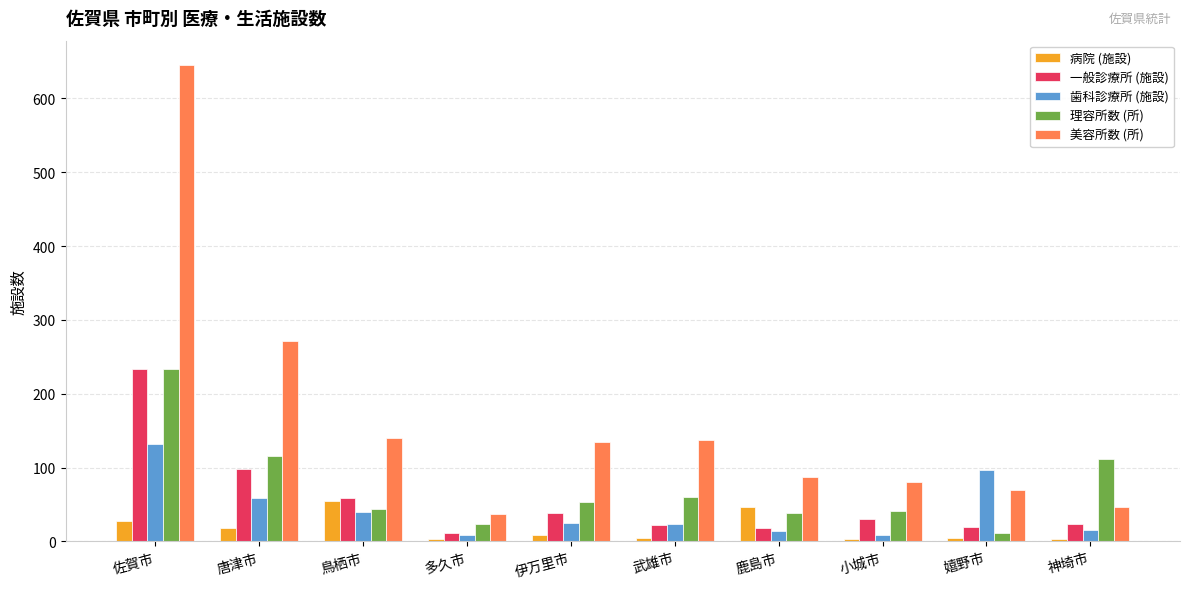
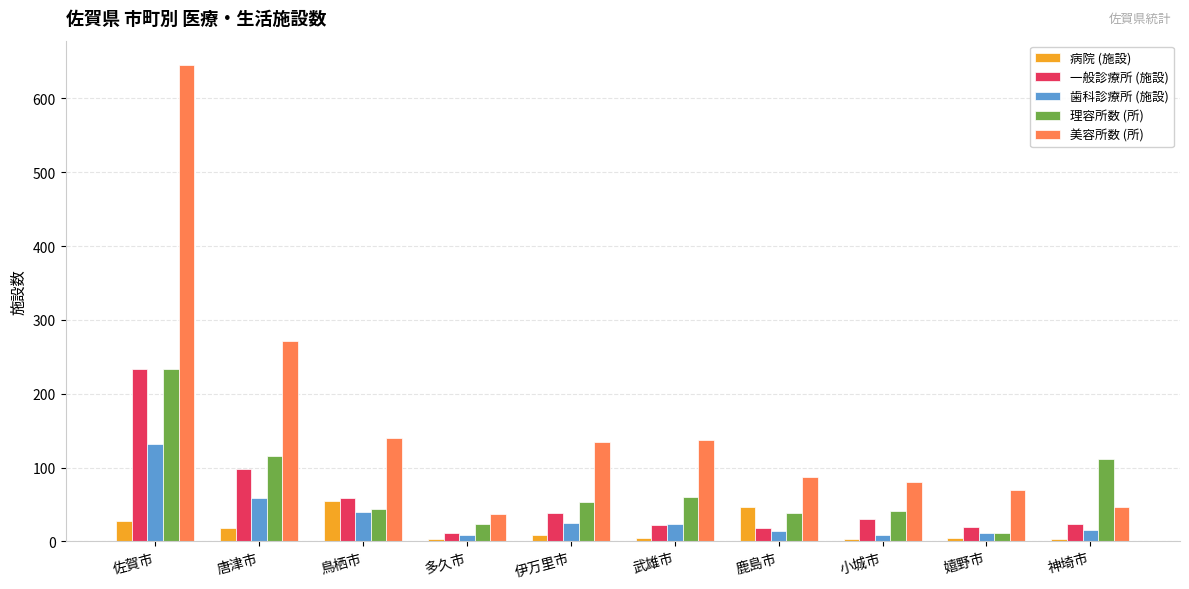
  {
    "病院 (施設)": {
      "佐賀市": 30,
      "唐津市": 20,
      "鳥栖市": 60,
      "伊万里市": 10,
      "武雄市": 10,
      "鹿島市": 50,
      "嬉野市": 0
    },
    "一般診療所 (施設)": {
      "佐賀市": 230,
      "唐津市": 100,
      "鳥栖市": 60,
      "多久市": 10,
      "伊万里市": 40,
      "武雄市": 20,
      "鹿島市": 20,
      "小城市": 30,
      "嬉野市": 20,
      "神埼市": 20
    },
    "歯科診療所 (施設)": {
      "佐賀市": 130,
      "唐津市": 60,
      "鳥栖市": 40,
      "多久市": 10,
      "伊万里市": 30,
      "武雄市": 20,
      "鹿島市": 10,
      "小城市": 10,
-     "嬉野市": 100,
+     "嬉野市": 10,
      "神埼市": 20
    },
    "理容所数 (所)": {
      "佐賀市": 230,
      "唐津市": 120,
      "鳥栖市": 40,
      "多久市": 20,
      "伊万里市": 50,
      "武雄市": 60,
      "鹿島市": 40,
      "小城市": 40,
      "嬉野市": 10,
      "神埼市": 110
    },
    "美容所数 (所)": {
      "佐賀市": 650,
      "唐津市": 270,
      "鳥栖市": 140,
      "多久市": 40,
      "伊万里市": 130,
      "武雄市": 140,
      "鹿島市": 90,
      "小城市": 80,
      "嬉野市": 70,
      "神埼市": 50
    }
  }
